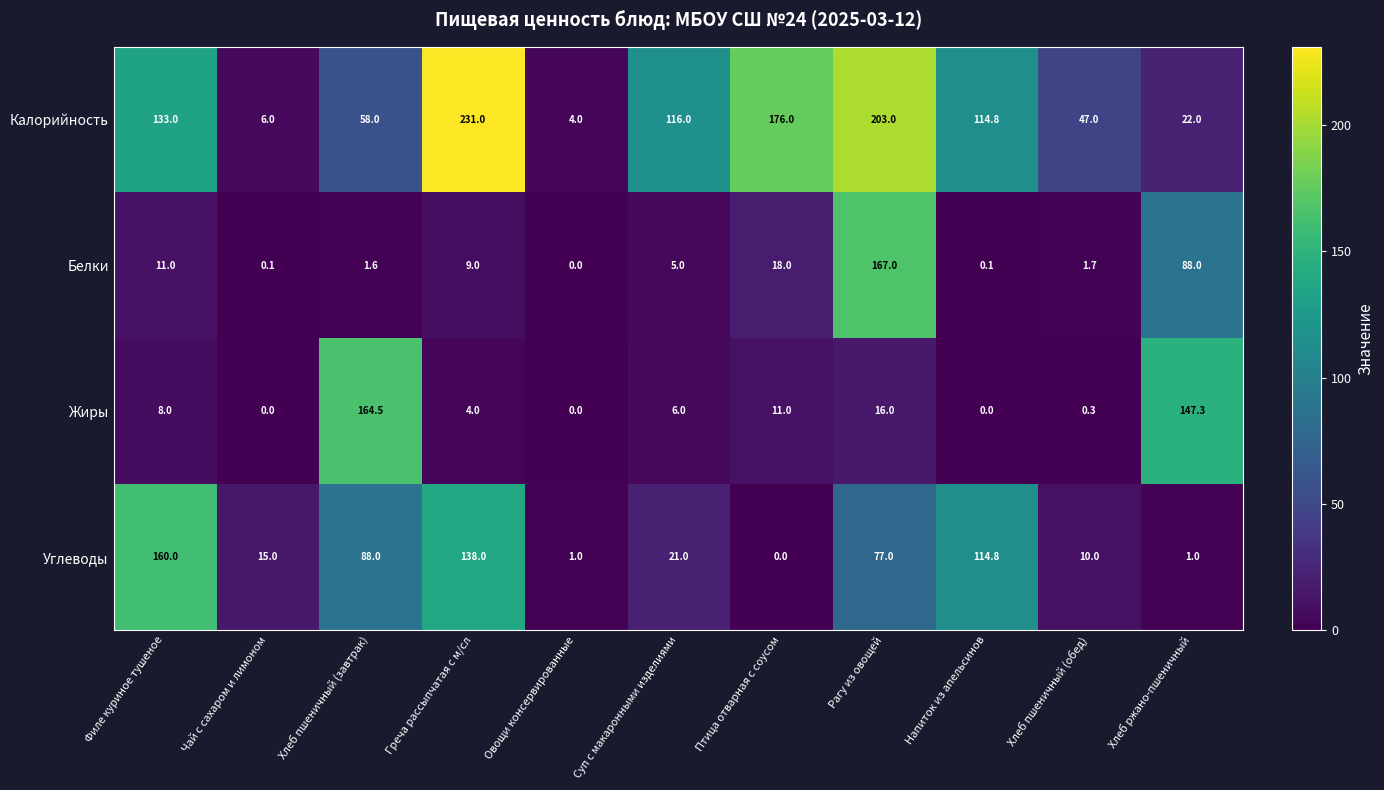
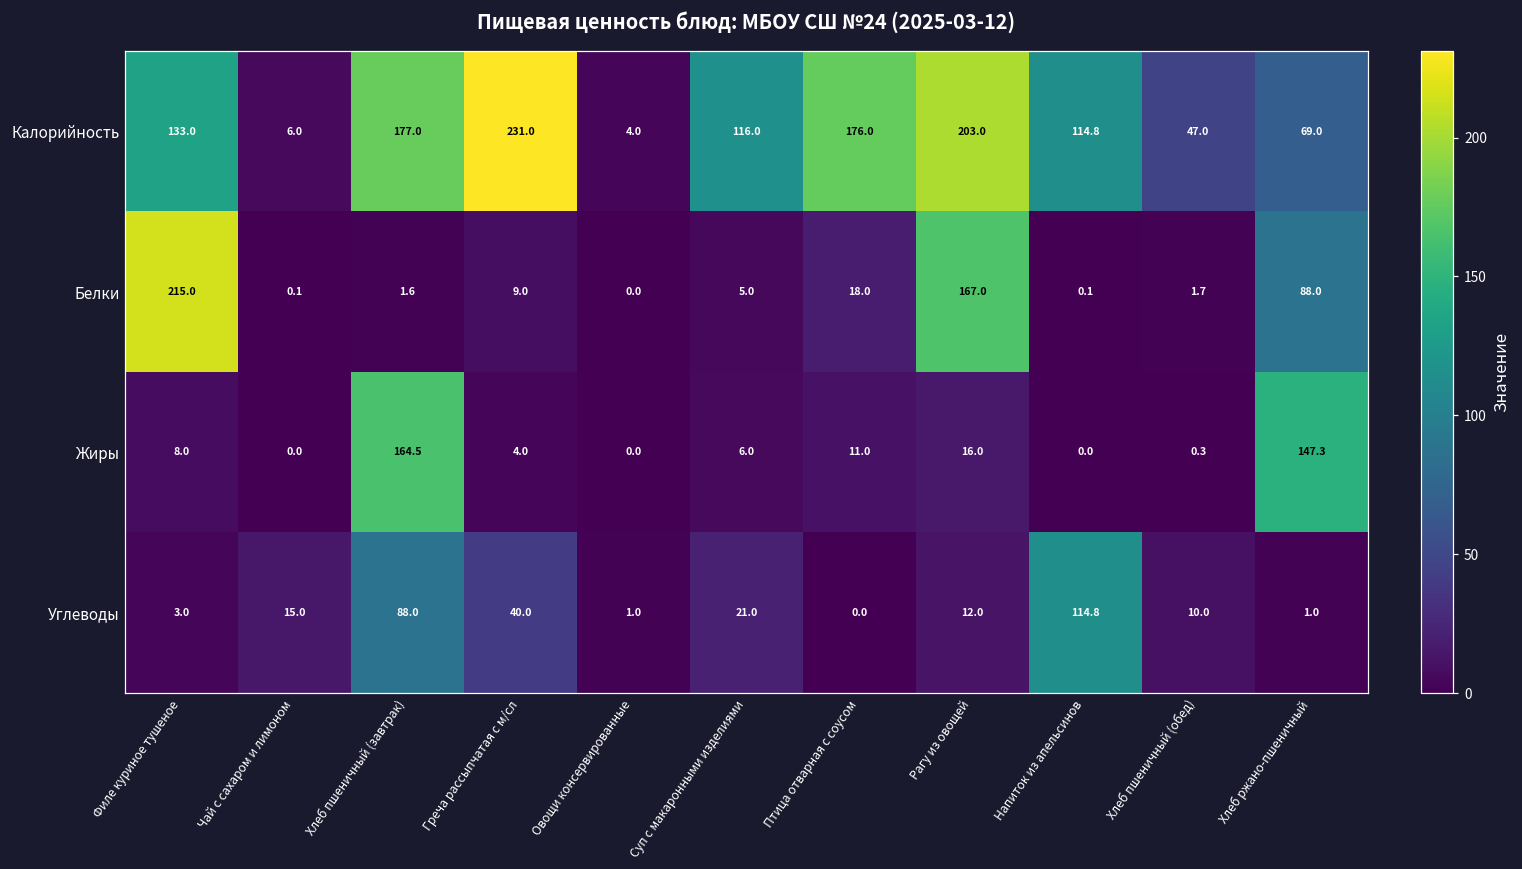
  {
    "Калорийность": {
      "Филе куриное тушеное": 133.0,
      "Чай с сахаром и лимоном": 6.0,
-     "Хлеб пшеничный (завтрак)": 58.0,
+     "Хлеб пшеничный (завтрак)": 177.0,
      "Греча рассыпчатая с м/сл": 231.0,
      "Овощи консервированные": 4.0,
      "Суп с макаронными изделиями": 116.0,
      "Птица отварная с соусом": 176.0,
      "Рагу из овощей": 203.0,
      "Напиток из апельсинов": 114.8,
      "Хлеб пшеничный (обед)": 47.0,
-     "Хлеб ржано-пшеничный": 22.0
+     "Хлеб ржано-пшеничный": 69.0
    },
    "Белки": {
-     "Филе куриное тушеное": 11.0,
+     "Филе куриное тушеное": 215.0,
      "Чай с сахаром и лимоном": 0.1,
      "Хлеб пшеничный (завтрак)": 1.6,
      "Греча рассыпчатая с м/сл": 9.0,
      "Овощи консервированные": 0.0,
      "Суп с макаронными изделиями": 5.0,
      "Птица отварная с соусом": 18.0,
      "Рагу из овощей": 167.0,
      "Напиток из апельсинов": 0.1,
      "Хлеб пшеничный (обед)": 1.7,
      "Хлеб ржано-пшеничный": 88.0
    },
    "Жиры": {
      "Филе куриное тушеное": 8.0,
      "Чай с сахаром и лимоном": 0.0,
      "Хлеб пшеничный (завтрак)": 164.5,
      "Греча рассыпчатая с м/сл": 4.0,
      "Овощи консервированные": 0.0,
      "Суп с макаронными изделиями": 6.0,
      "Птица отварная с соусом": 11.0,
      "Рагу из овощей": 16.0,
      "Напиток из апельсинов": 0.0,
      "Хлеб пшеничный (обед)": 0.3,
      "Хлеб ржано-пшеничный": 147.3
    },
    "Углеводы": {
-     "Филе куриное тушеное": 160.0,
+     "Филе куриное тушеное": 3.0,
      "Чай с сахаром и лимоном": 15.0,
      "Хлеб пшеничный (завтрак)": 88.0,
-     "Греча рассыпчатая с м/сл": 138.0,
+     "Греча рассыпчатая с м/сл": 40.0,
      "Овощи консервированные": 1.0,
      "Суп с макаронными изделиями": 21.0,
      "Птица отварная с соусом": 0.0,
-     "Рагу из овощей": 77.0,
+     "Рагу из овощей": 12.0,
      "Напиток из апельсинов": 114.8,
      "Хлеб пшеничный (обед)": 10.0,
      "Хлеб ржано-пшеничный": 1.0
    }
  }
